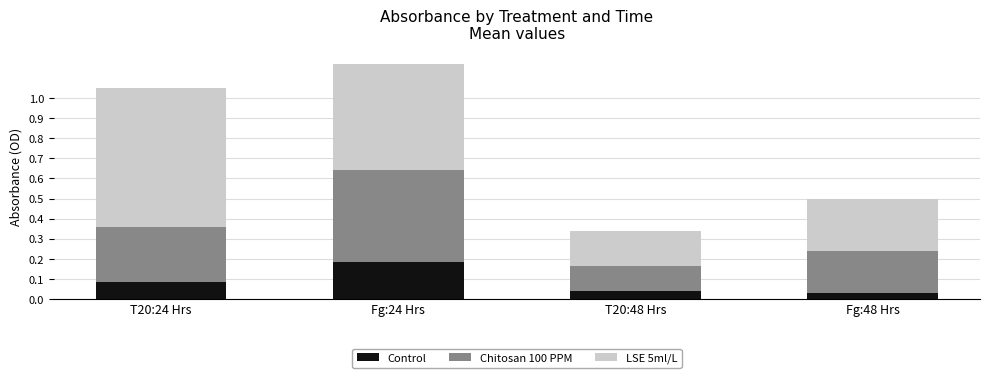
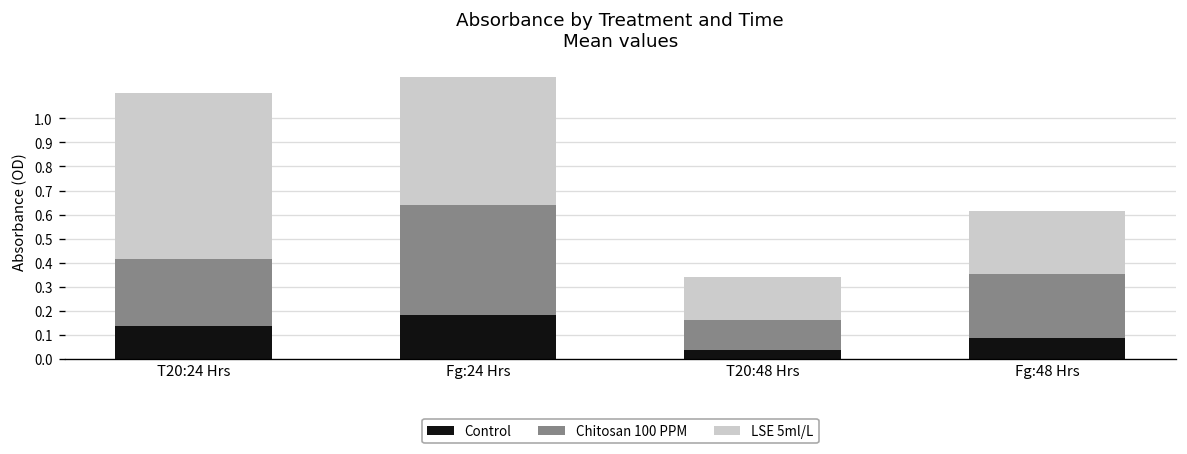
  {
    "Control": {
-     "T20:24 Hrs": 0.08,
+     "T20:24 Hrs": 0.14,
      "Fg:24 Hrs": 0.18,
      "T20:48 Hrs": 0.04,
-     "Fg:48 Hrs": 0.03
+     "Fg:48 Hrs": 0.09
    },
    "Chitosan 100 PPM": {
      "T20:24 Hrs": 0.28,
      "Fg:24 Hrs": 0.46,
      "T20:48 Hrs": 0.13,
-     "Fg:48 Hrs": 0.21
+     "Fg:48 Hrs": 0.27
    },
    "LSE 5ml/L": {
      "T20:24 Hrs": 0.69,
      "Fg:24 Hrs": 0.53,
      "T20:48 Hrs": 0.18,
      "Fg:48 Hrs": 0.26
    }
  }
